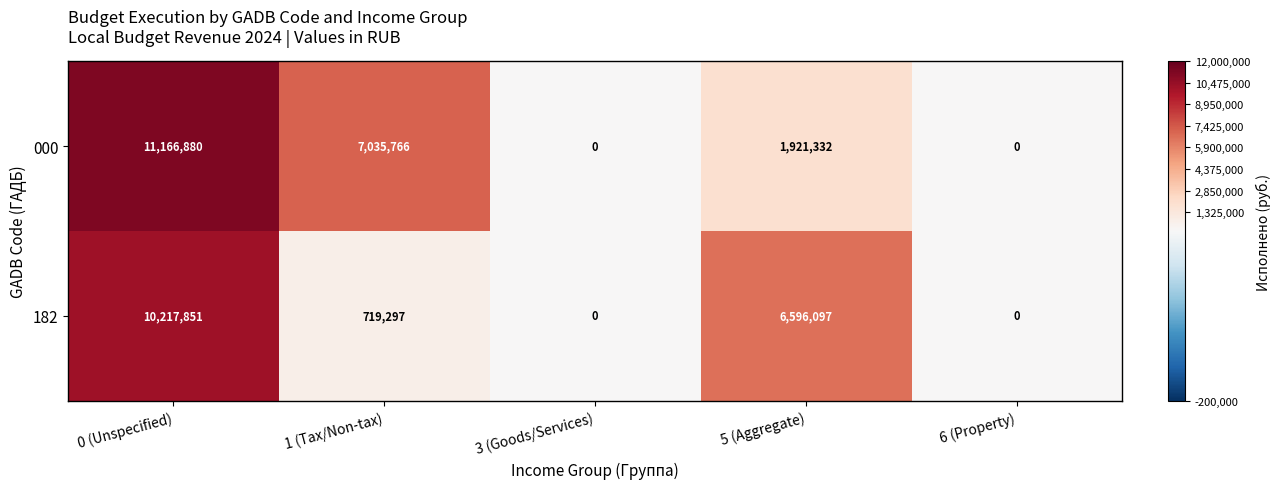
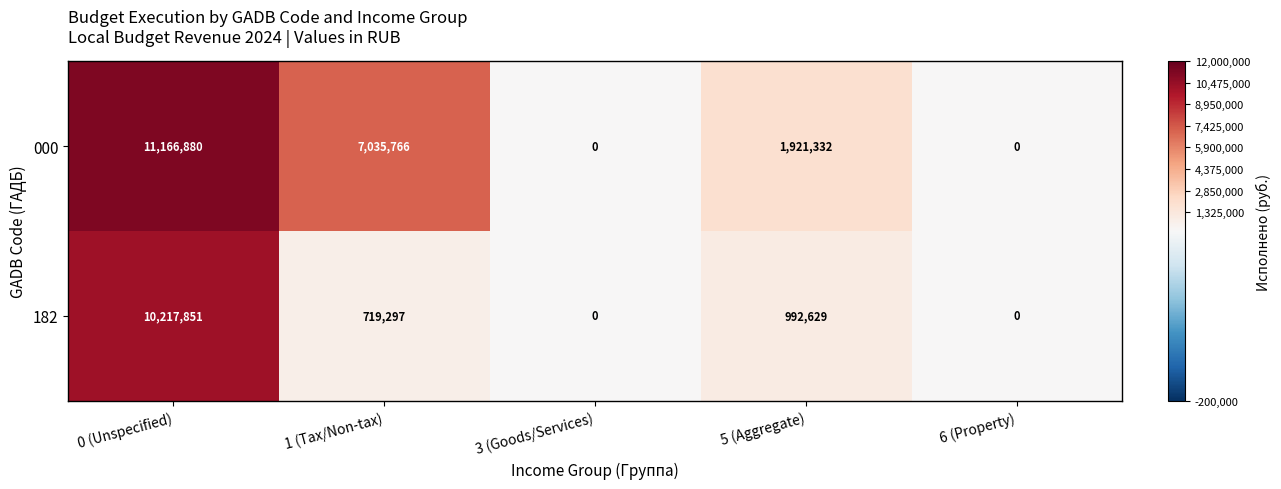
  {
    "000": {
      "0 (Unspecified)": "11,166,880",
      "1 (Tax/Non-tax)": "7,035,766",
      "3 (Goods/Services)": "0",
      "5 (Aggregate)": "1,921,332",
      "6 (Property)": "0"
    },
    "182": {
      "0 (Unspecified)": "10,217,851",
      "1 (Tax/Non-tax)": "719,297",
      "3 (Goods/Services)": "0",
-     "5 (Aggregate)": "6,596,097",
+     "5 (Aggregate)": "992,629",
      "6 (Property)": "0"
    }
  }
